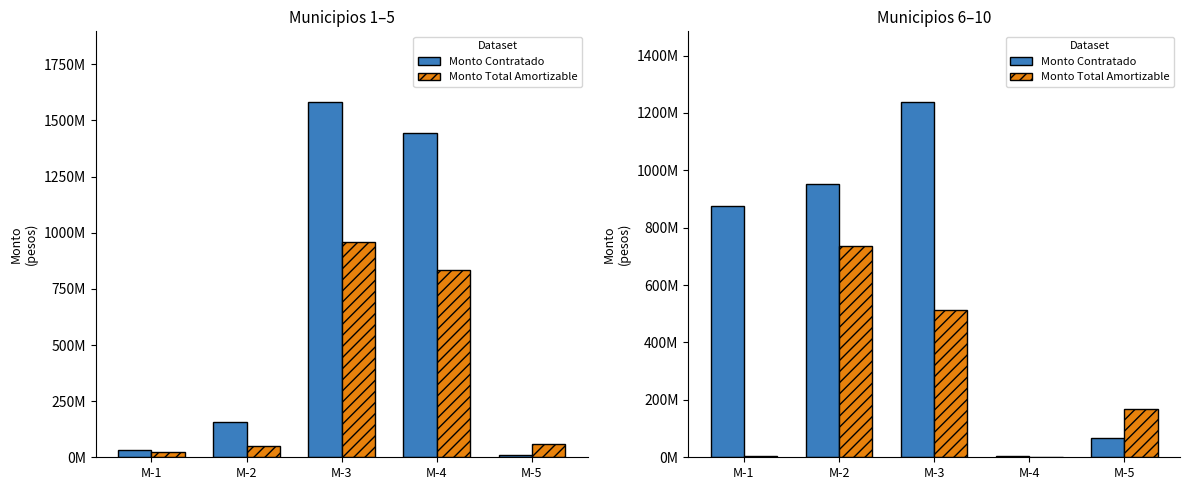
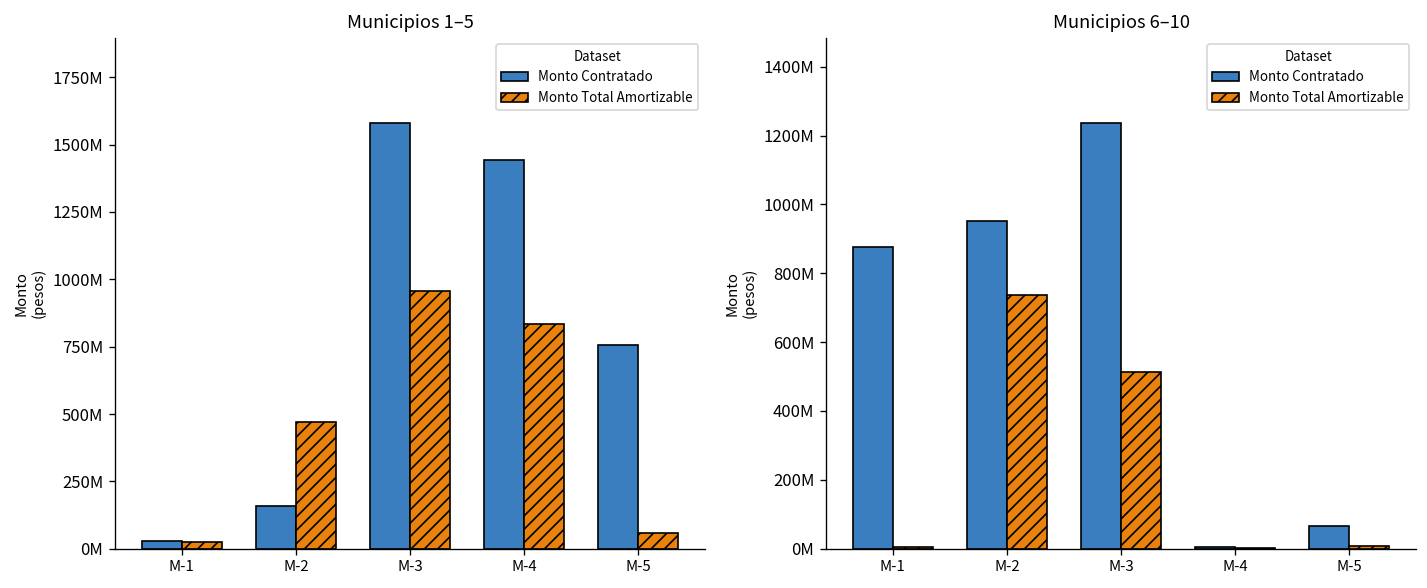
  {
    "Municipios 1–5": {
      "Monto Contratado": {
        "M-1": 30000000,
        "M-2": 160000000,
        "M-3": 1580000000,
        "M-4": 1440000000,
-       "M-5": 10000000
+       "M-5": 760000000
      },
      "Monto Total Amortizable": {
        "M-1": 20000000,
-       "M-2": 50000000,
+       "M-2": 470000000,
        "M-3": 960000000,
        "M-4": 830000000,
        "M-5": 60000000
      }
    },
    "Municipios 6–10": {
      "Monto Contratado": {
        "M-1": 880000000,
        "M-2": 950000000,
        "M-3": 1240000000,
        "M-5": 70000000
      },
      "Monto Total Amortizable": {
        "M-2": 740000000,
        "M-3": 510000000,
-       "M-5": 170000000
+       "M-5": 10000000
      }
    }
  }
